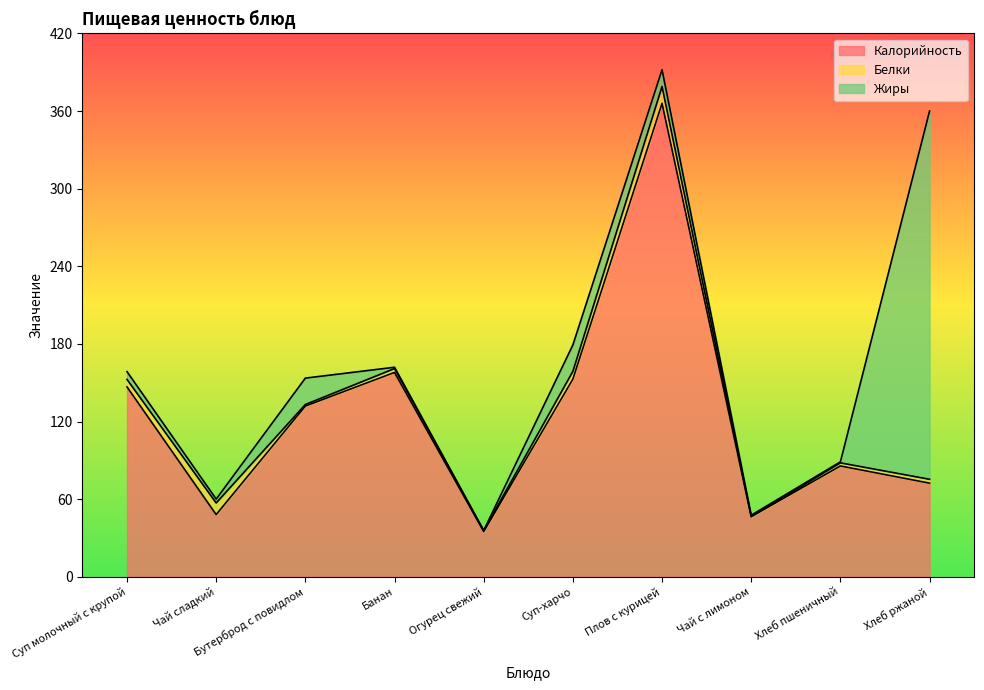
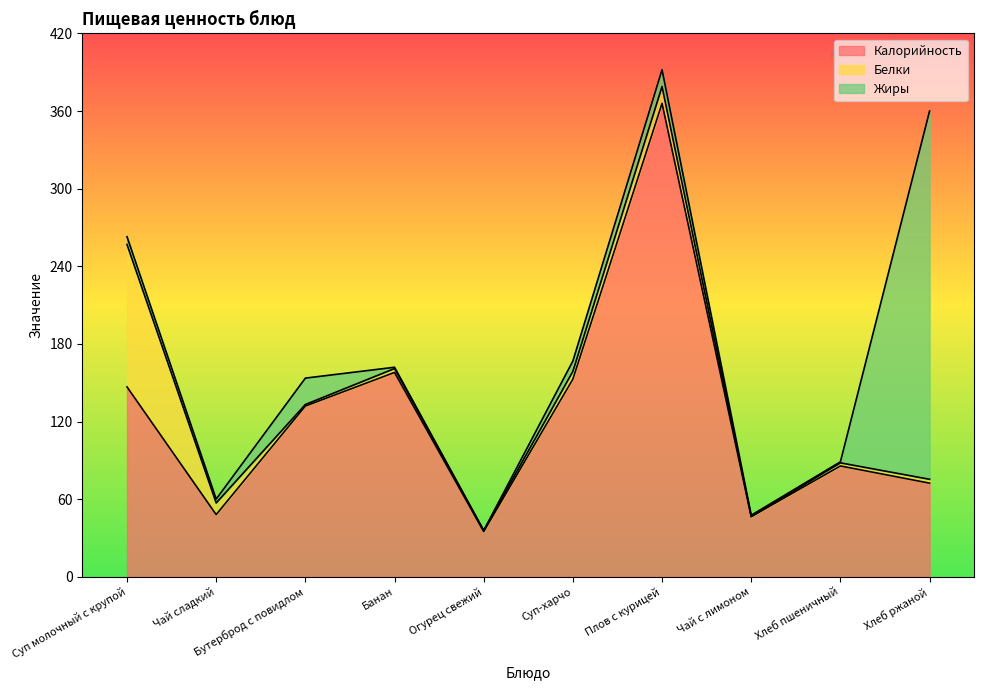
  {
    "Калорийность": {
      "Суп молочный с крупой": 147,
      "Чай сладкий": 48,
      "Банан": 158,
      "Суп-харчо": 153,
      "Плов с курицей": 366,
      "Хлеб пшеничный": 86,
      "Хлеб ржаной": 72
    },
    "Белки": {
-     "Суп молочный с крупой": 6,
+     "Суп молочный с крупой": 110,
      "Чай сладкий": 9,
      "Суп-харчо": 6,
      "Плов с курицей": 13,
      "Хлеб ржаной": 3
    },
    "Жиры": {
      "Суп молочный с крупой": 6,
      "Чай сладкий": 3,
      "Бутерброд с повидлом": 20,
-     "Суп-харчо": 20,
+     "Суп-харчо": 8,
      "Плов с курицей": 13,
      "Хлеб ржаной": 285
    }
  }
